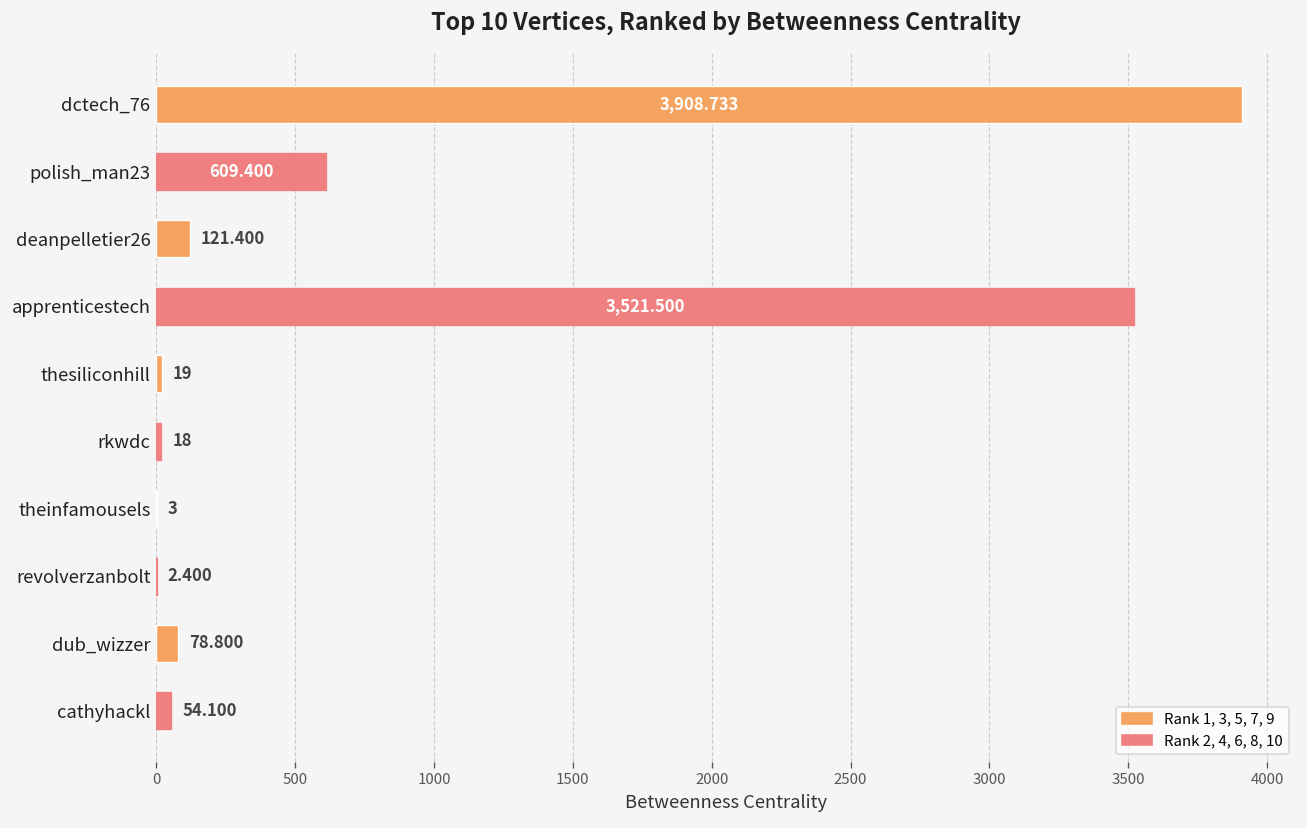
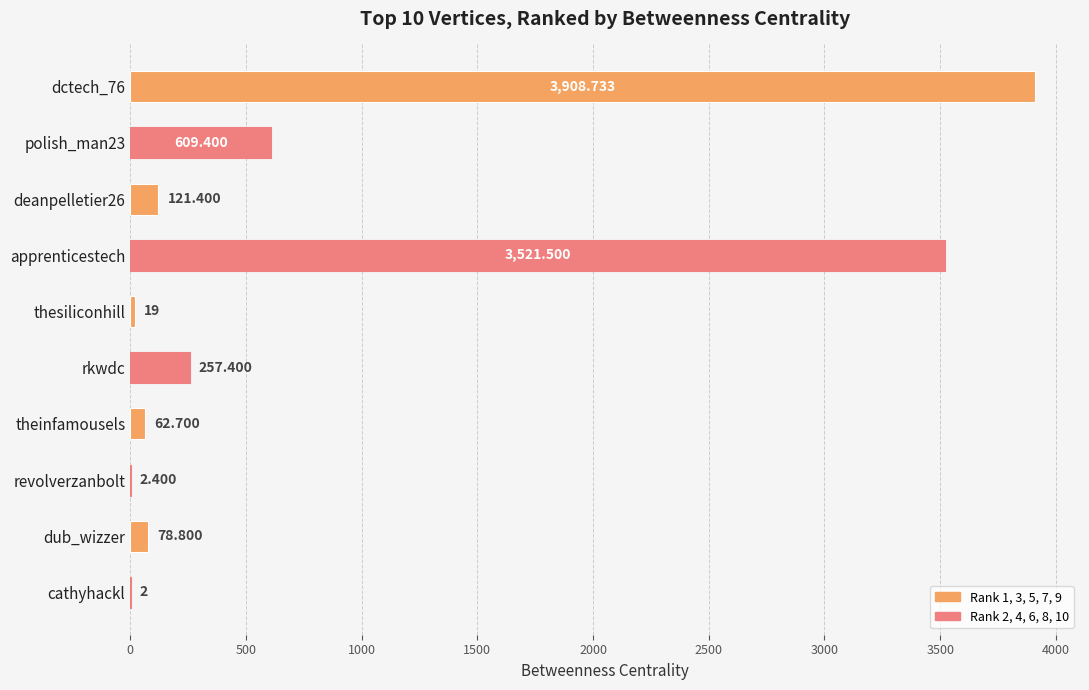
  {
    "dctech_76": "3,908.733",
    "polish_man23": "609.400",
    "deanpelletier26": "121.400",
    "apprenticestech": "3,521.500",
    "thesiliconhill": "19",
-   "rkwdc": "18",
-   "theinfamousels": "3",
+   "rkwdc": "257.400",
+   "theinfamousels": "62.700",
    "revolverzanbolt": "2.400",
    "dub_wizzer": "78.800",
-   "cathyhackl": "54.100"
+   "cathyhackl": "2"
  }
